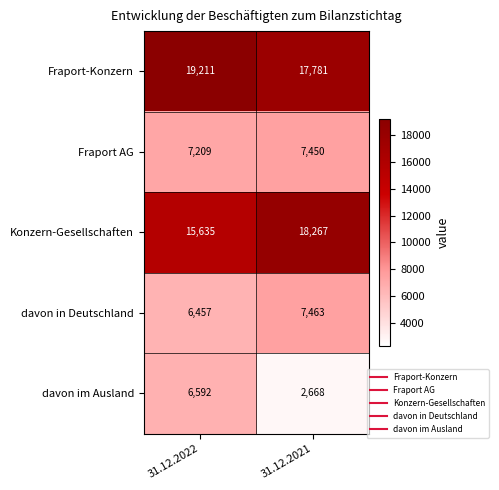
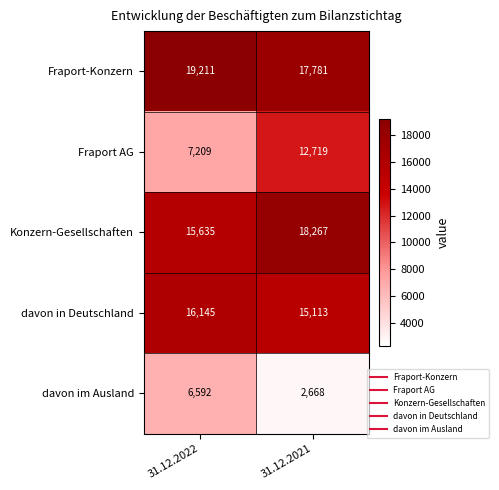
  {
    "Fraport-Konzern": {
      "31.12.2022": "19,211",
      "31.12.2021": "17,781"
    },
    "Fraport AG": {
      "31.12.2022": "7,209",
-     "31.12.2021": "7,450"
+     "31.12.2021": "12,719"
    },
    "Konzern-Gesellschaften": {
      "31.12.2022": "15,635",
      "31.12.2021": "18,267"
    },
    "davon in Deutschland": {
-     "31.12.2022": "6,457",
-     "31.12.2021": "7,463"
+     "31.12.2022": "16,145",
+     "31.12.2021": "15,113"
    },
    "davon im Ausland": {
      "31.12.2022": "6,592",
      "31.12.2021": "2,668"
    }
  }
